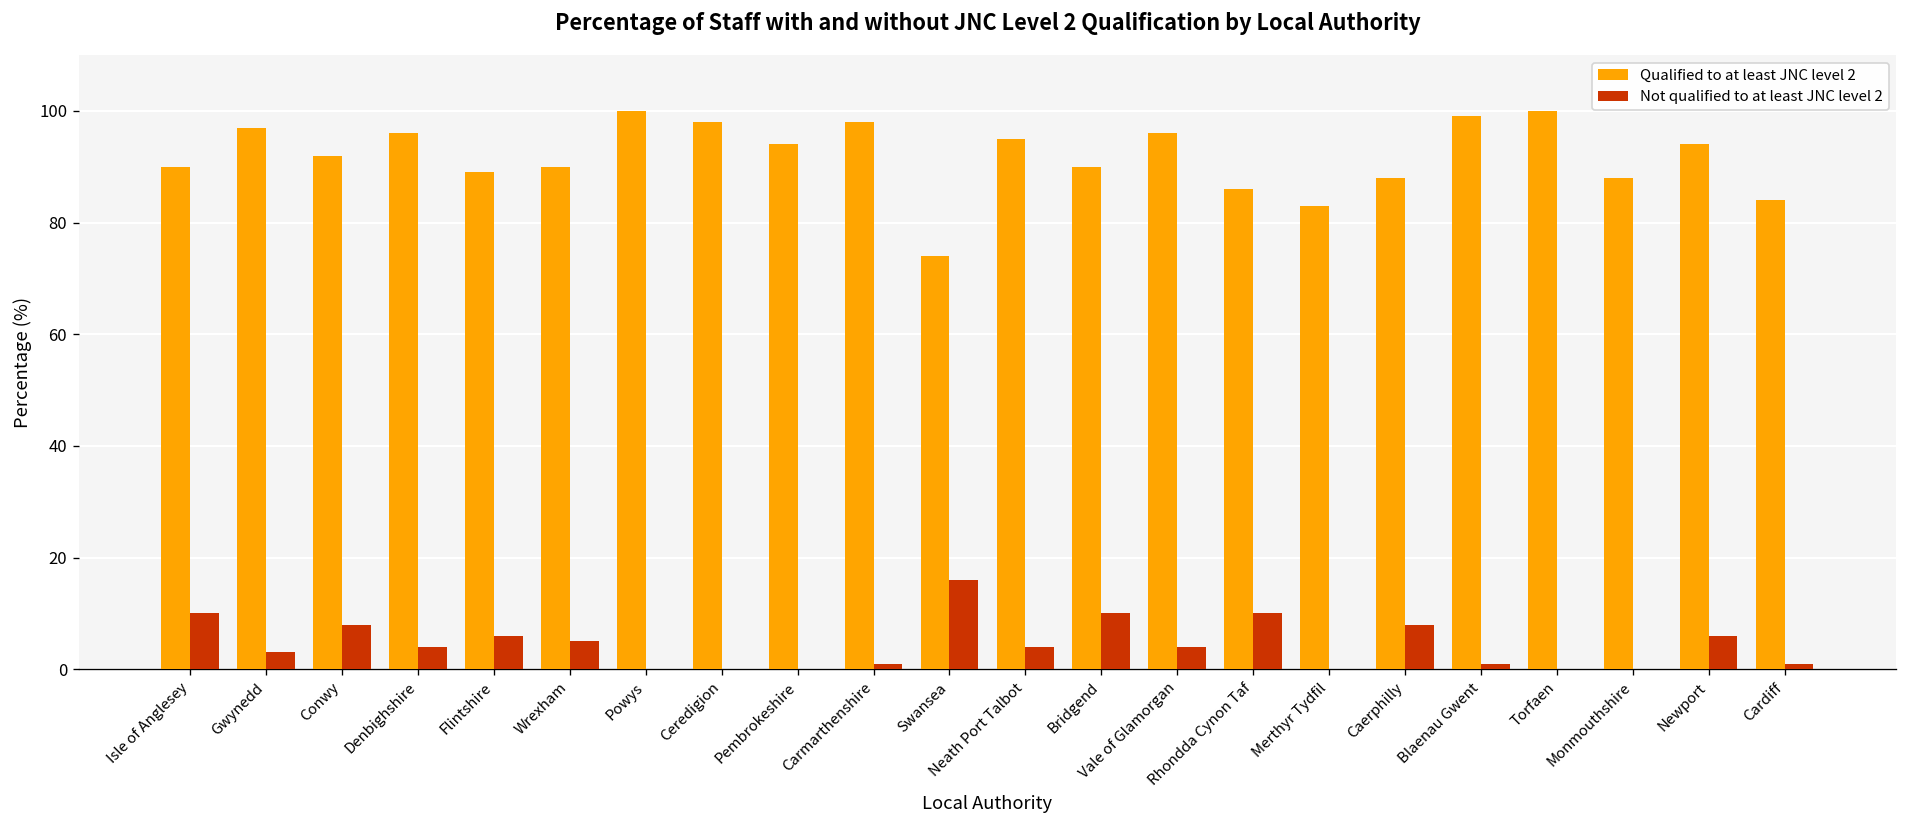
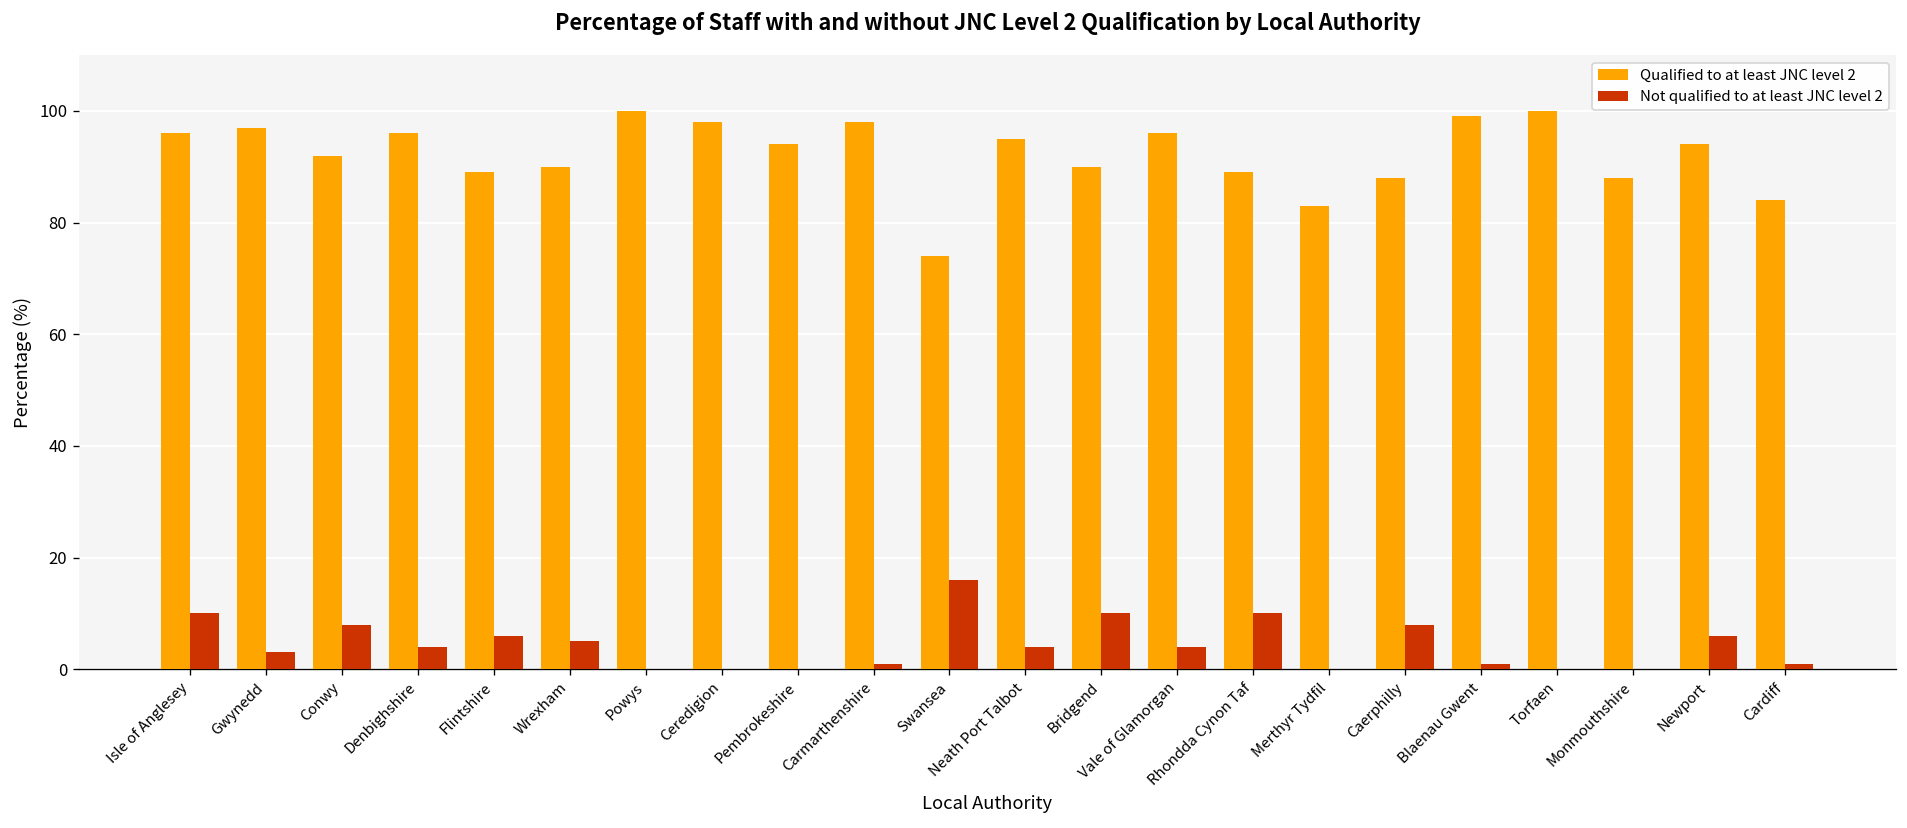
  {
    "Qualified to at least JNC level 2": {
-     "Isle of Anglesey": 90,
+     "Isle of Anglesey": 96,
      "Gwynedd": 97,
      "Conwy": 92,
      "Denbighshire": 96,
      "Flintshire": 89,
      "Wrexham": 90,
      "Powys": 100,
      "Ceredigion": 98,
      "Pembrokeshire": 94,
      "Carmarthenshire": 98,
      "Swansea": 74,
      "Neath Port Talbot": 95,
      "Bridgend": 90,
      "Vale of Glamorgan": 96,
-     "Rhondda Cynon Taf": 86,
+     "Rhondda Cynon Taf": 89,
      "Merthyr Tydfil": 83,
      "Caerphilly": 88,
      "Blaenau Gwent": 99,
      "Torfaen": 100,
      "Monmouthshire": 88,
      "Newport": 94,
      "Cardiff": 84
    },
    "Not qualified to at least JNC level 2": {
      "Isle of Anglesey": 10,
      "Gwynedd": 3,
      "Conwy": 8,
      "Denbighshire": 4,
      "Flintshire": 6,
      "Wrexham": 5,
      "Powys": 0,
      "Ceredigion": 0,
      "Pembrokeshire": 0,
      "Carmarthenshire": 1,
      "Swansea": 16,
      "Neath Port Talbot": 4,
      "Bridgend": 10,
      "Vale of Glamorgan": 4,
      "Rhondda Cynon Taf": 10,
      "Merthyr Tydfil": 0,
      "Caerphilly": 8,
      "Blaenau Gwent": 1,
      "Torfaen": 0,
      "Monmouthshire": 0,
      "Newport": 6,
      "Cardiff": 1
    }
  }
